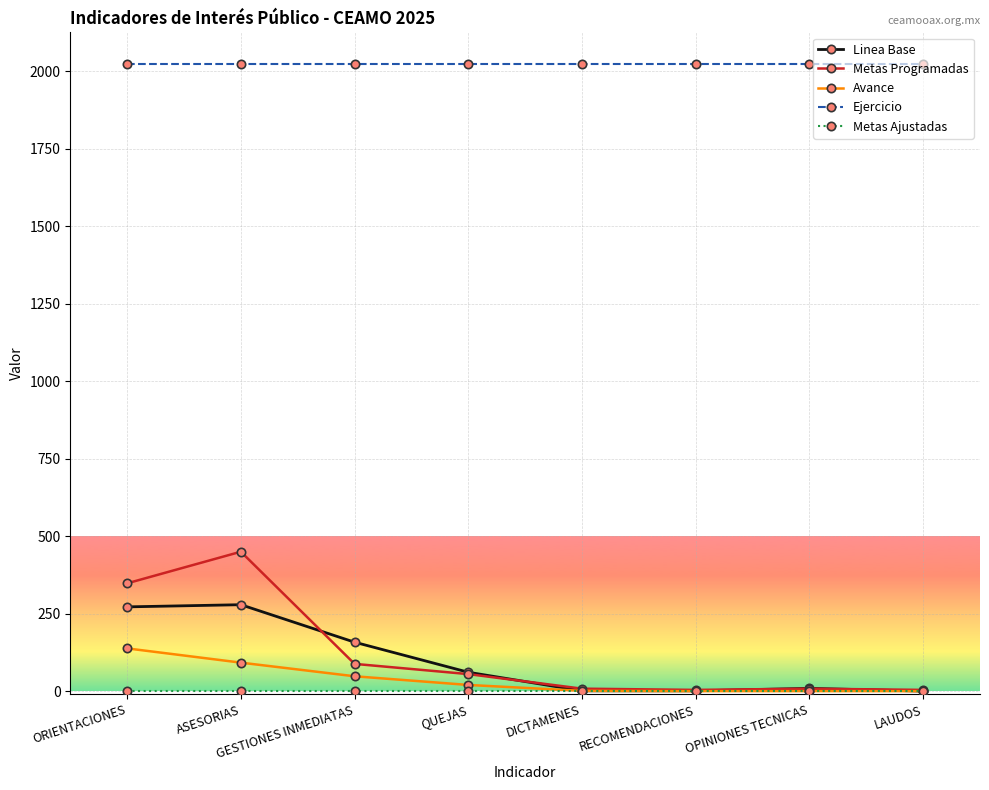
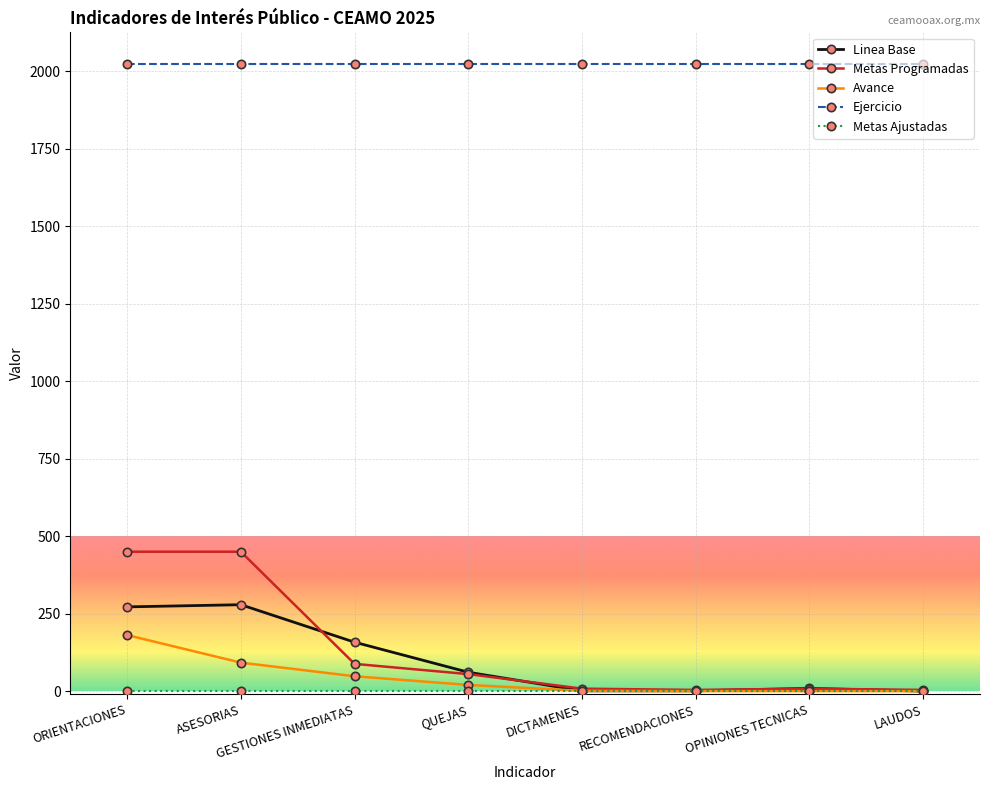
  {
    "Linea Base": {
      "ORIENTACIONES": 270,
      "ASESORIAS": 280,
      "GESTIONES INMEDIATAS": 160
    },
    "Metas Programadas": {
-     "ORIENTACIONES": 350,
+     "ORIENTACIONES": 450,
      "ASESORIAS": 450,
      "GESTIONES INMEDIATAS": 90
    },
    "Avance": {
-     "ORIENTACIONES": 140,
+     "ORIENTACIONES": 180,
      "ASESORIAS": 90,
      "GESTIONES INMEDIATAS": 50,
      "QUEJAS": 20
    },
    "Ejercicio": {
      "ORIENTACIONES": 2030,
      "ASESORIAS": 2030,
      "GESTIONES INMEDIATAS": 2030,
      "QUEJAS": 2030,
      "DICTAMENES": 2030,
      "RECOMENDACIONES": 2030,
      "OPINIONES TECNICAS": 2030
    },
    "Metas Ajustadas": {
      "ORIENTACIONES": 0,
      "ASESORIAS": 0,
      "GESTIONES INMEDIATAS": 0,
      "QUEJAS": 0
    }
  }
